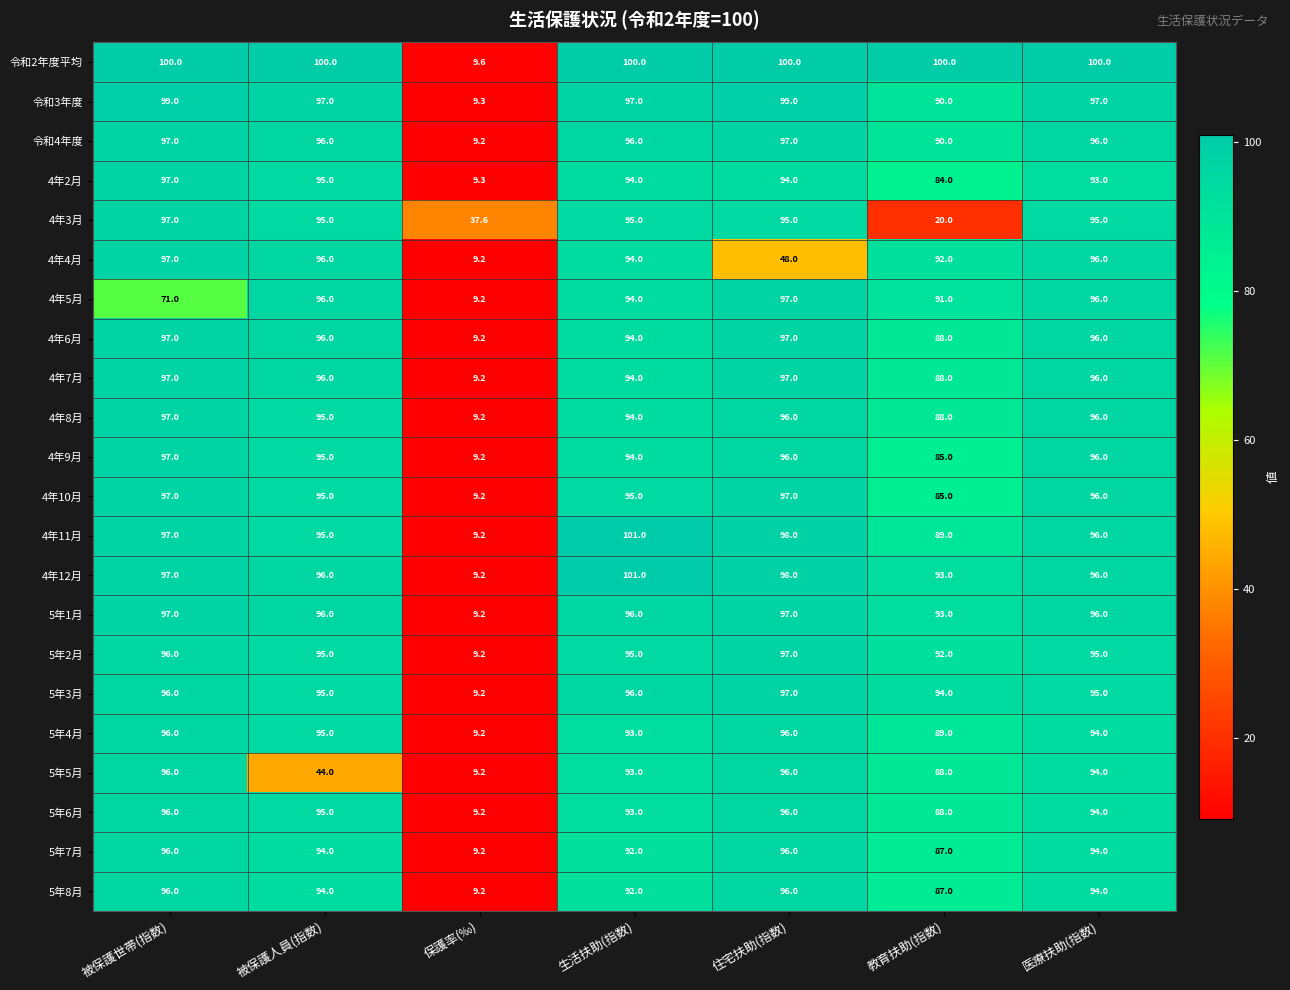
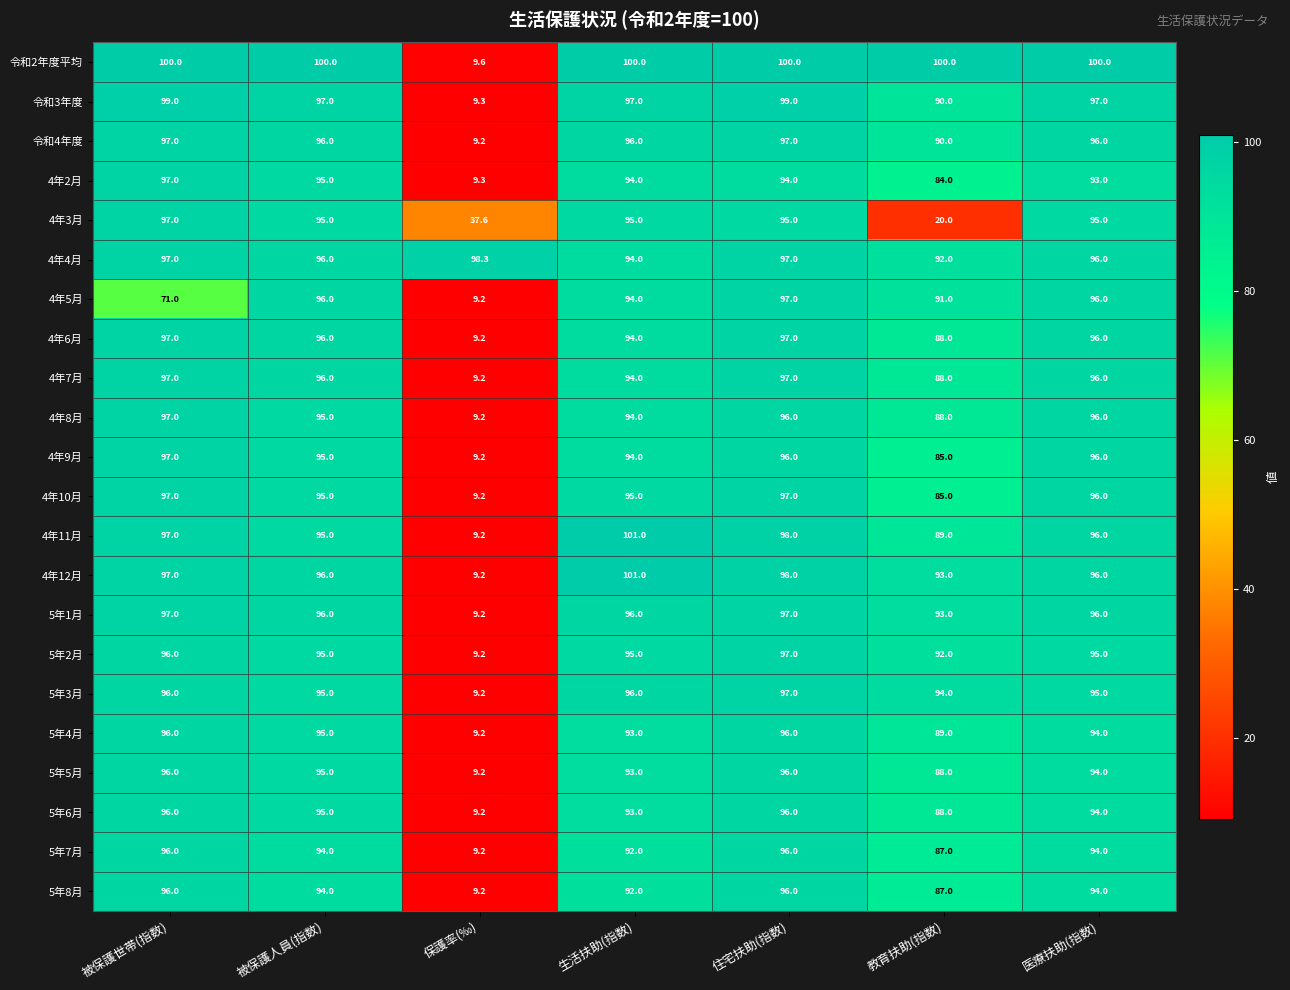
  {
    "令和2年度平均": {
      "被保護世帯(指数)": 100.0,
      "被保護人員(指数)": 100.0,
      "保護率(‰)": 9.6,
      "生活扶助(指数)": 100.0,
      "住宅扶助(指数)": 100.0,
      "教育扶助(指数)": 100.0,
      "医療扶助(指数)": 100.0
    },
    "令和3年度": {
      "被保護世帯(指数)": 99.0,
      "被保護人員(指数)": 97.0,
      "保護率(‰)": 9.3,
      "生活扶助(指数)": 97.0,
      "住宅扶助(指数)": 99.0,
      "教育扶助(指数)": 90.0,
      "医療扶助(指数)": 97.0
    },
    "令和4年度": {
      "被保護世帯(指数)": 97.0,
      "被保護人員(指数)": 96.0,
      "保護率(‰)": 9.2,
      "生活扶助(指数)": 96.0,
      "住宅扶助(指数)": 97.0,
      "教育扶助(指数)": 90.0,
      "医療扶助(指数)": 96.0
    },
    "4年2月": {
      "被保護世帯(指数)": 97.0,
      "被保護人員(指数)": 95.0,
      "保護率(‰)": 9.3,
      "生活扶助(指数)": 94.0,
      "住宅扶助(指数)": 94.0,
      "教育扶助(指数)": 84.0,
      "医療扶助(指数)": 93.0
    },
    "4年3月": {
      "被保護世帯(指数)": 97.0,
      "被保護人員(指数)": 95.0,
      "保護率(‰)": 37.6,
      "生活扶助(指数)": 95.0,
      "住宅扶助(指数)": 95.0,
      "教育扶助(指数)": 20.0,
      "医療扶助(指数)": 95.0
    },
    "4年4月": {
      "被保護世帯(指数)": 97.0,
      "被保護人員(指数)": 96.0,
-     "保護率(‰)": 9.2,
+     "保護率(‰)": 98.3,
      "生活扶助(指数)": 94.0,
-     "住宅扶助(指数)": 48.0,
+     "住宅扶助(指数)": 97.0,
      "教育扶助(指数)": 92.0,
      "医療扶助(指数)": 96.0
    },
    "4年5月": {
      "被保護世帯(指数)": 71.0,
      "被保護人員(指数)": 96.0,
      "保護率(‰)": 9.2,
      "生活扶助(指数)": 94.0,
      "住宅扶助(指数)": 97.0,
      "教育扶助(指数)": 91.0,
      "医療扶助(指数)": 96.0
    },
    "4年6月": {
      "被保護世帯(指数)": 97.0,
      "被保護人員(指数)": 96.0,
      "保護率(‰)": 9.2,
      "生活扶助(指数)": 94.0,
      "住宅扶助(指数)": 97.0,
      "教育扶助(指数)": 88.0,
      "医療扶助(指数)": 96.0
    },
    "4年7月": {
      "被保護世帯(指数)": 97.0,
      "被保護人員(指数)": 96.0,
      "保護率(‰)": 9.2,
      "生活扶助(指数)": 94.0,
      "住宅扶助(指数)": 97.0,
      "教育扶助(指数)": 88.0,
      "医療扶助(指数)": 96.0
    },
    "4年8月": {
      "被保護世帯(指数)": 97.0,
      "被保護人員(指数)": 95.0,
      "保護率(‰)": 9.2,
      "生活扶助(指数)": 94.0,
      "住宅扶助(指数)": 96.0,
      "教育扶助(指数)": 88.0,
      "医療扶助(指数)": 96.0
    },
    "4年9月": {
      "被保護世帯(指数)": 97.0,
      "被保護人員(指数)": 95.0,
      "保護率(‰)": 9.2,
      "生活扶助(指数)": 94.0,
      "住宅扶助(指数)": 96.0,
      "教育扶助(指数)": 85.0,
      "医療扶助(指数)": 96.0
    },
    "4年10月": {
      "被保護世帯(指数)": 97.0,
      "被保護人員(指数)": 95.0,
      "保護率(‰)": 9.2,
      "生活扶助(指数)": 95.0,
      "住宅扶助(指数)": 97.0,
      "教育扶助(指数)": 85.0,
      "医療扶助(指数)": 96.0
    },
    "4年11月": {
      "被保護世帯(指数)": 97.0,
      "被保護人員(指数)": 95.0,
      "保護率(‰)": 9.2,
      "生活扶助(指数)": 101.0,
      "住宅扶助(指数)": 98.0,
      "教育扶助(指数)": 89.0,
      "医療扶助(指数)": 96.0
    },
    "4年12月": {
      "被保護世帯(指数)": 97.0,
      "被保護人員(指数)": 96.0,
      "保護率(‰)": 9.2,
      "生活扶助(指数)": 101.0,
      "住宅扶助(指数)": 98.0,
      "教育扶助(指数)": 93.0,
      "医療扶助(指数)": 96.0
    },
    "5年1月": {
      "被保護世帯(指数)": 97.0,
      "被保護人員(指数)": 96.0,
      "保護率(‰)": 9.2,
      "生活扶助(指数)": 96.0,
      "住宅扶助(指数)": 97.0,
      "教育扶助(指数)": 93.0,
      "医療扶助(指数)": 96.0
    },
    "5年2月": {
      "被保護世帯(指数)": 96.0,
      "被保護人員(指数)": 95.0,
      "保護率(‰)": 9.2,
      "生活扶助(指数)": 95.0,
      "住宅扶助(指数)": 97.0,
      "教育扶助(指数)": 92.0,
      "医療扶助(指数)": 95.0
    },
    "5年3月": {
      "被保護世帯(指数)": 96.0,
      "被保護人員(指数)": 95.0,
      "保護率(‰)": 9.2,
      "生活扶助(指数)": 96.0,
      "住宅扶助(指数)": 97.0,
      "教育扶助(指数)": 94.0,
      "医療扶助(指数)": 95.0
    },
    "5年4月": {
      "被保護世帯(指数)": 96.0,
      "被保護人員(指数)": 95.0,
      "保護率(‰)": 9.2,
      "生活扶助(指数)": 93.0,
      "住宅扶助(指数)": 96.0,
      "教育扶助(指数)": 89.0,
      "医療扶助(指数)": 94.0
    },
    "5年5月": {
      "被保護世帯(指数)": 96.0,
-     "被保護人員(指数)": 44.0,
+     "被保護人員(指数)": 95.0,
      "保護率(‰)": 9.2,
      "生活扶助(指数)": 93.0,
      "住宅扶助(指数)": 96.0,
      "教育扶助(指数)": 88.0,
      "医療扶助(指数)": 94.0
    },
    "5年6月": {
      "被保護世帯(指数)": 96.0,
      "被保護人員(指数)": 95.0,
      "保護率(‰)": 9.2,
      "生活扶助(指数)": 93.0,
      "住宅扶助(指数)": 96.0,
      "教育扶助(指数)": 88.0,
      "医療扶助(指数)": 94.0
    },
    "5年7月": {
      "被保護世帯(指数)": 96.0,
      "被保護人員(指数)": 94.0,
      "保護率(‰)": 9.2,
      "生活扶助(指数)": 92.0,
      "住宅扶助(指数)": 96.0,
      "教育扶助(指数)": 87.0,
      "医療扶助(指数)": 94.0
    },
    "5年8月": {
      "被保護世帯(指数)": 96.0,
      "被保護人員(指数)": 94.0,
      "保護率(‰)": 9.2,
      "生活扶助(指数)": 92.0,
      "住宅扶助(指数)": 96.0,
      "教育扶助(指数)": 87.0,
      "医療扶助(指数)": 94.0
    }
  }
